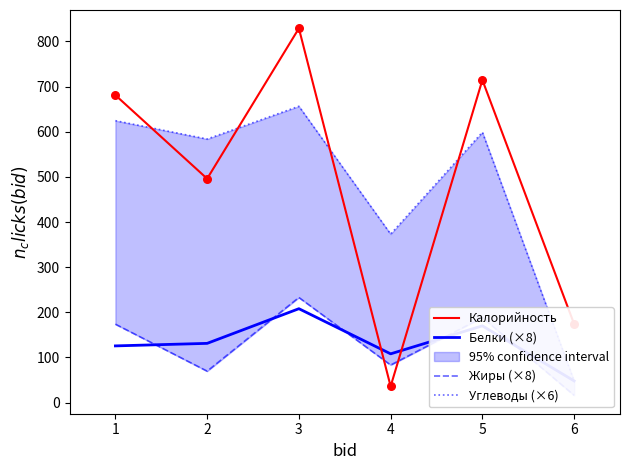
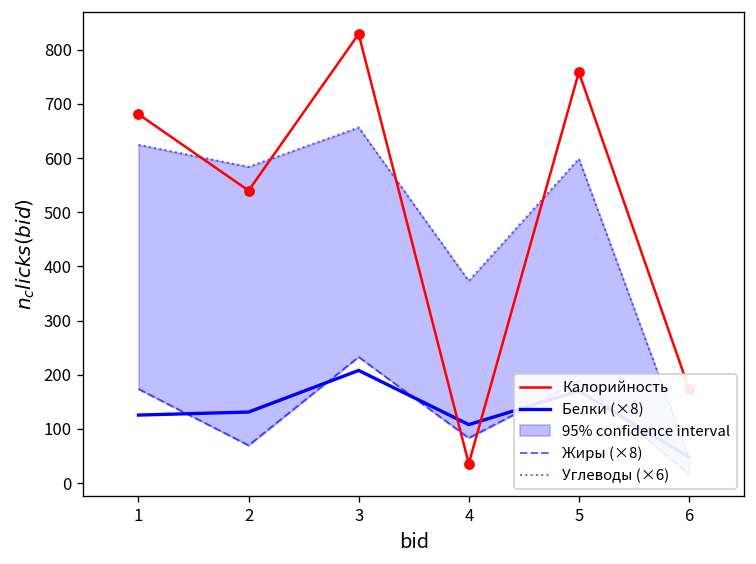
  {
    "Калорийность": {
      "1": 680,
-     "2": 500,
+     "2": 540,
      "3": 830,
      "4": 40,
-     "5": 710
+     "5": 760
    }
  }
